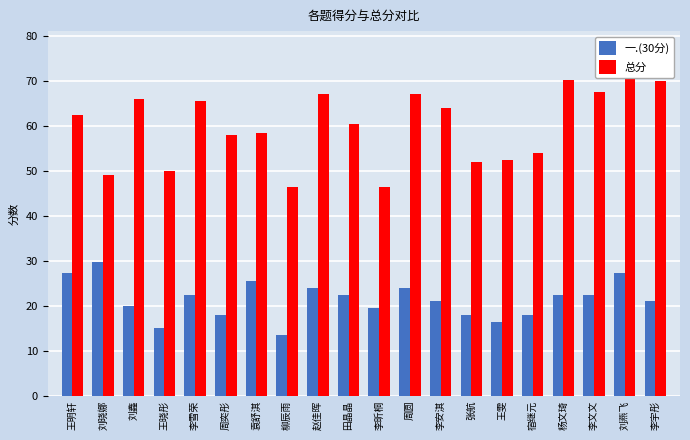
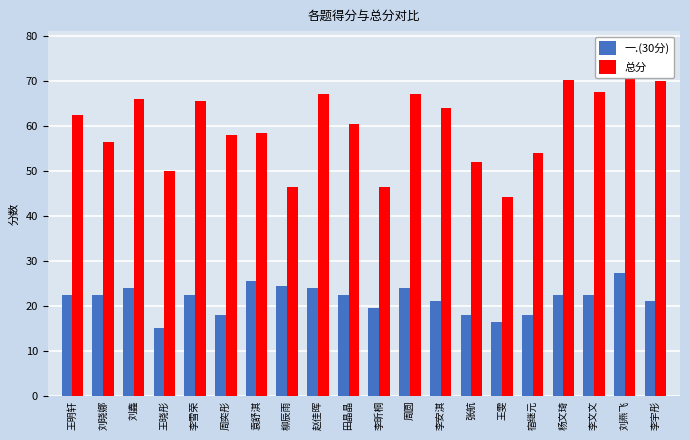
  {
    "一.(30分)": {
-     "王明轩": 27,
-     "刘晓娜": 30,
-     "刘鑫": 20,
+     "王明轩": 23,
+     "刘晓娜": 23,
+     "刘鑫": 24,
      "王晓彤": 15,
      "李雪荣": 23,
      "周奕彤": 18,
      "袁舒淇": 26,
-     "柳辰雨": 14,
+     "柳辰雨": 25,
      "赵佳晖": 24,
      "田晶晶": 23,
      "李昕桐": 20,
      "周圆": 24,
      "李安淇": 21,
      "张航": 18,
      "王雯": 17,
      "宿继元": 18,
      "杨文琦": 23,
      "李文文": 23,
      "刘燕飞": 27,
      "李宇彤": 21
    },
    "总分": {
      "王明轩": 63,
-     "刘晓娜": 49,
+     "刘晓娜": 57,
      "刘鑫": 66,
      "王晓彤": 50,
      "李雪荣": 66,
      "周奕彤": 58,
      "袁舒淇": 59,
      "柳辰雨": 47,
      "赵佳晖": 67,
      "田晶晶": 61,
      "李昕桐": 47,
      "周圆": 67,
      "李安淇": 64,
      "张航": 52,
-     "王雯": 53,
+     "王雯": 44,
      "宿继元": 54,
      "杨文琦": 70,
      "李文文": 68,
      "刘燕飞": 71,
      "李宇彤": 70
    }
  }
